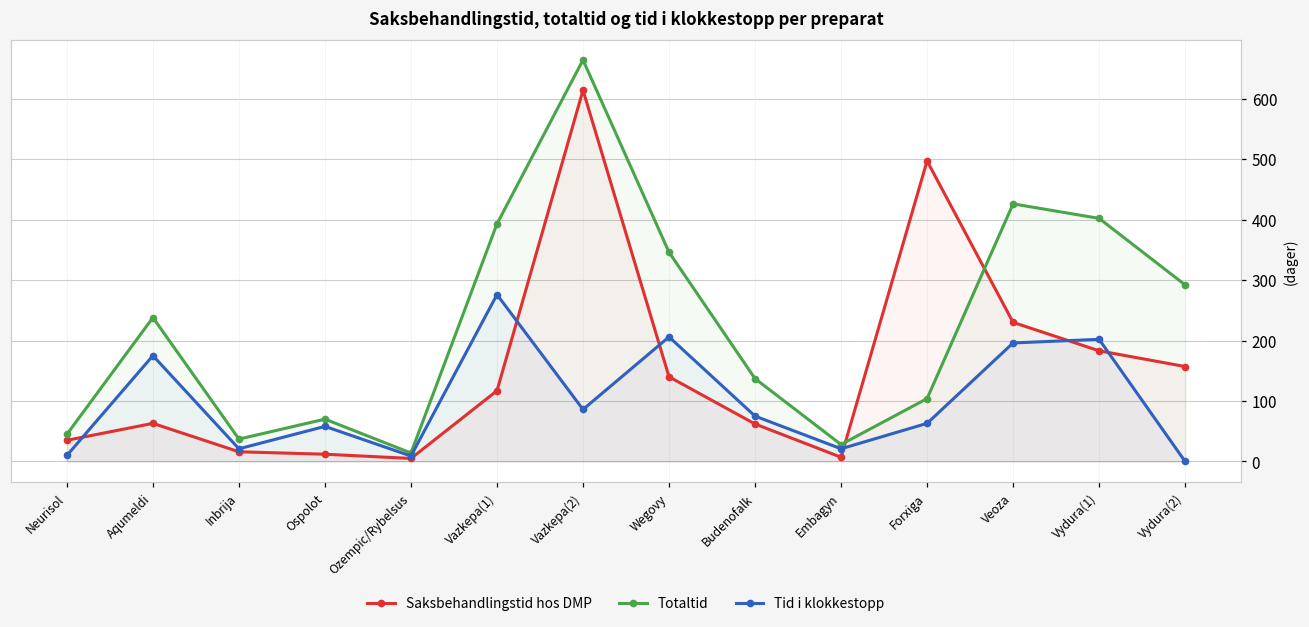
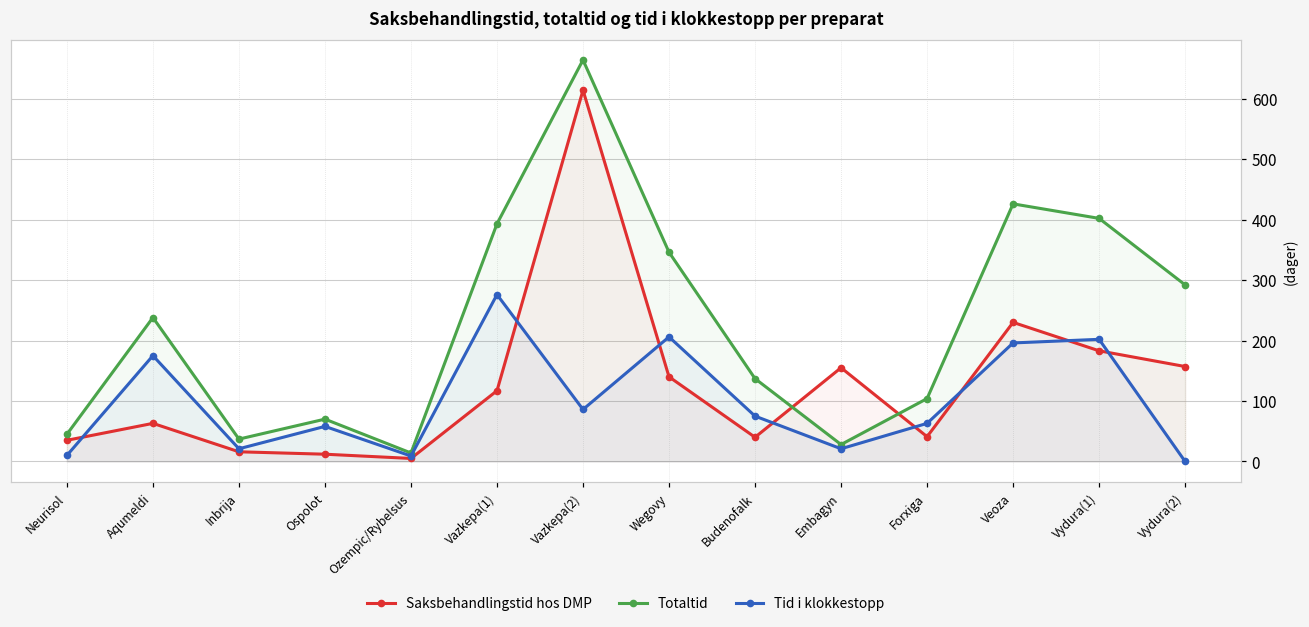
  {
    "Saksbehandlingstid hos DMP": {
      "Neurisol": 40,
      "Aqumeldi": 60,
      "Inbrija": 20,
      "Ospolot": 10,
      "Vazkepa(1)": 120,
      "Vazkepa(2)": 610,
      "Wegovy": 140,
-     "Budenofalk": 60,
-     "Embagyn": 10,
-     "Forxiga": 500,
+     "Budenofalk": 40,
+     "Embagyn": 160,
+     "Forxiga": 40,
      "Veoza": 230,
      "Vydura(1)": 180,
      "Vydura(2)": 160
    },
    "Totaltid": {
      "Neurisol": 50,
      "Aqumeldi": 240,
      "Inbrija": 40,
      "Ospolot": 70,
      "Ozempic/Rybelsus": 10,
      "Vazkepa(1)": 390,
      "Vazkepa(2)": 660,
      "Wegovy": 350,
      "Budenofalk": 140,
      "Embagyn": 30,
      "Forxiga": 100,
      "Veoza": 430,
      "Vydura(1)": 400,
      "Vydura(2)": 290
    },
    "Tid i klokkestopp": {
      "Neurisol": 10,
      "Aqumeldi": 180,
      "Inbrija": 20,
      "Ospolot": 60,
      "Vazkepa(1)": 280,
      "Vazkepa(2)": 90,
      "Wegovy": 210,
      "Budenofalk": 80,
      "Embagyn": 20,
      "Forxiga": 60,
      "Veoza": 200,
      "Vydura(1)": 200,
      "Vydura(2)": 0
    }
  }
